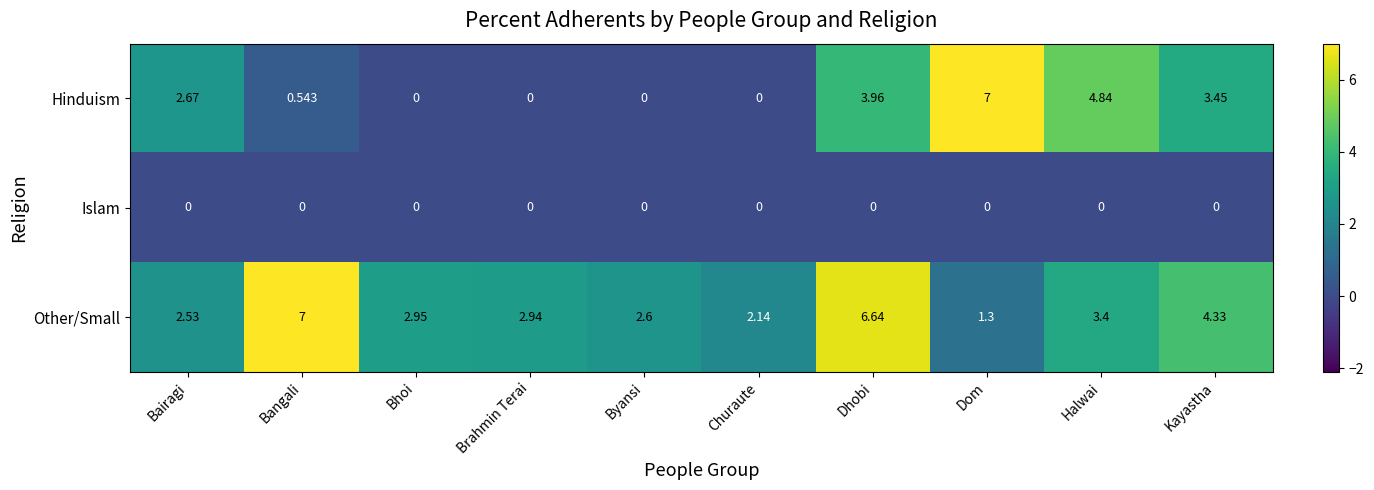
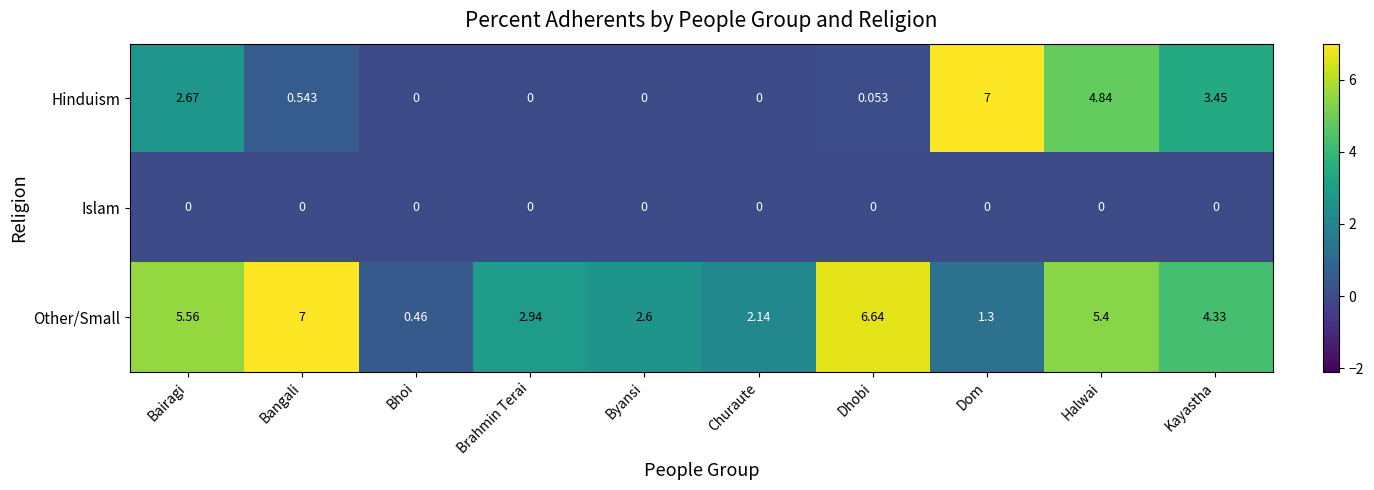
  {
    "Hinduism": {
      "Bairagi": 2.67,
      "Bangali": 0.543,
      "Bhoi": 0,
      "Brahmin Terai": 0,
      "Byansi": 0,
      "Churaute": 0,
-     "Dhobi": 3.96,
+     "Dhobi": 0.053,
      "Dom": 7,
      "Halwai": 4.84,
      "Kayastha": 3.45
    },
    "Islam": {
      "Bairagi": 0,
      "Bangali": 0,
      "Bhoi": 0,
      "Brahmin Terai": 0,
      "Byansi": 0,
      "Churaute": 0,
      "Dhobi": 0,
      "Dom": 0,
      "Halwai": 0,
      "Kayastha": 0
    },
    "Other/Small": {
-     "Bairagi": 2.53,
+     "Bairagi": 5.56,
      "Bangali": 7,
-     "Bhoi": 2.95,
+     "Bhoi": 0.46,
      "Brahmin Terai": 2.94,
      "Byansi": 2.6,
      "Churaute": 2.14,
      "Dhobi": 6.64,
      "Dom": 1.3,
-     "Halwai": 3.4,
+     "Halwai": 5.4,
      "Kayastha": 4.33
    }
  }
